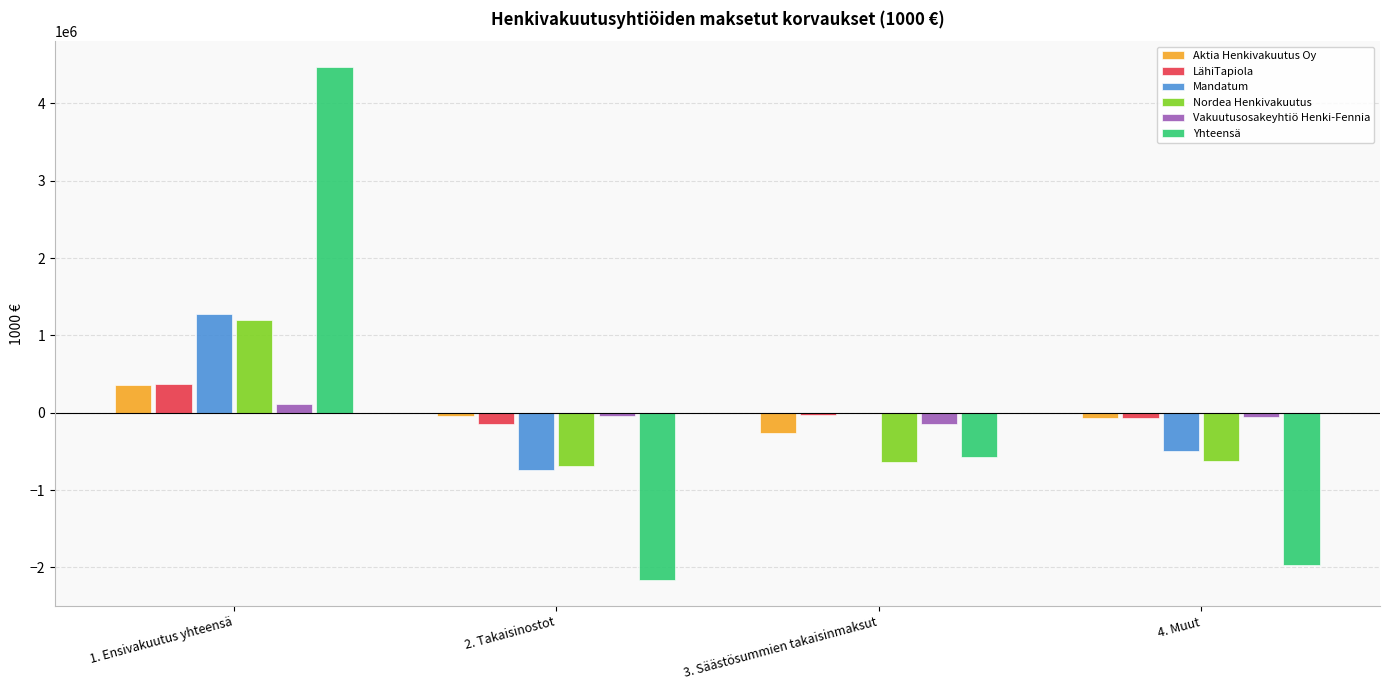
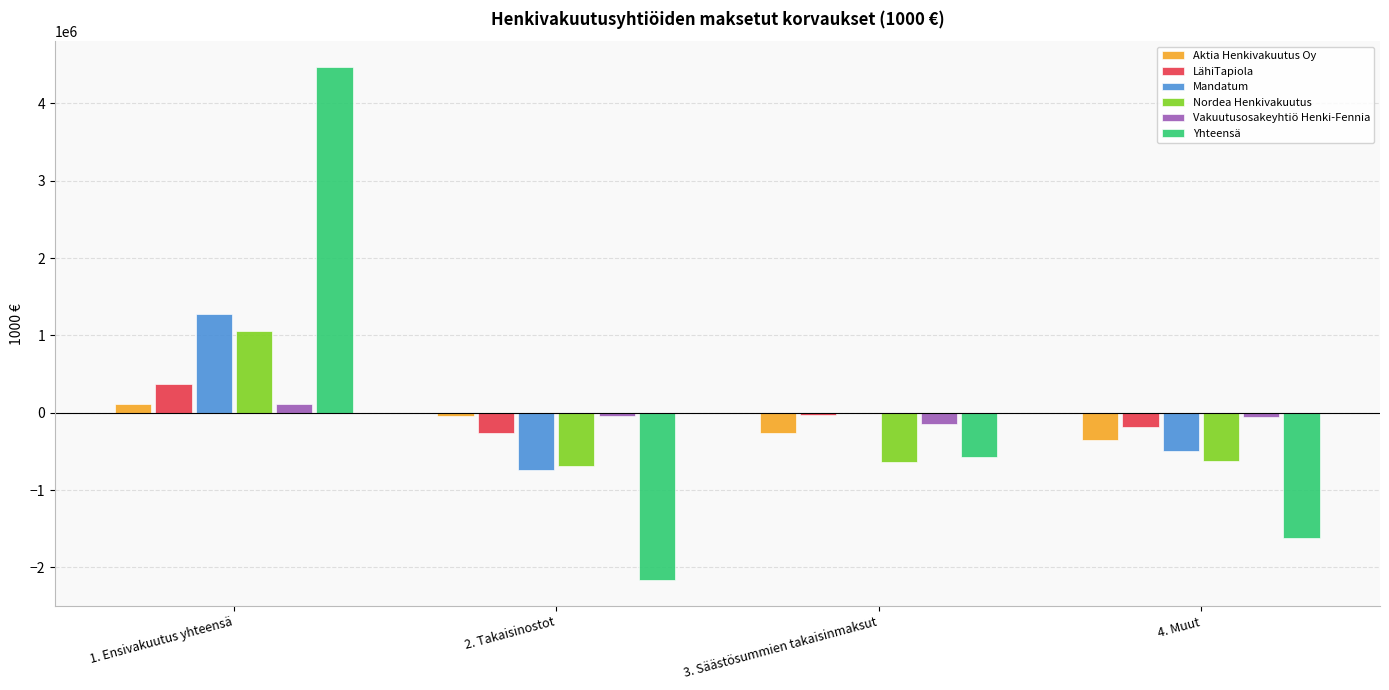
  {
    "Aktia Henkivakuutus Oy": {
-     "1. Ensivakuutus yhteensä": 400000,
+     "1. Ensivakuutus yhteensä": 100000,
      "2. Takaisinostot": 0,
      "3. Säästösummien takaisinmaksut": -300000,
-     "4. Muut": -100000
+     "4. Muut": -400000
    },
    "LähiTapiola": {
      "1. Ensivakuutus yhteensä": 400000,
-     "2. Takaisinostot": -200000,
+     "2. Takaisinostot": -300000,
      "3. Säästösummien takaisinmaksut": 0,
-     "4. Muut": -100000
+     "4. Muut": -200000
    },
    "Mandatum": {
      "1. Ensivakuutus yhteensä": 1300000,
      "2. Takaisinostot": -700000,
      "4. Muut": -500000
    },
    "Nordea Henkivakuutus": {
-     "1. Ensivakuutus yhteensä": 1200000,
+     "1. Ensivakuutus yhteensä": 1100000,
      "2. Takaisinostot": -700000,
      "3. Säästösummien takaisinmaksut": -600000,
      "4. Muut": -600000
    },
    "Vakuutusosakeyhtiö Henki-Fennia": {
      "1. Ensivakuutus yhteensä": 100000,
      "2. Takaisinostot": 0,
      "3. Säästösummien takaisinmaksut": -100000,
      "4. Muut": -100000
    },
    "Yhteensä": {
      "1. Ensivakuutus yhteensä": 4500000,
      "2. Takaisinostot": -2200000,
      "3. Säästösummien takaisinmaksut": -600000,
-     "4. Muut": -2000000
+     "4. Muut": -1600000
    }
  }
